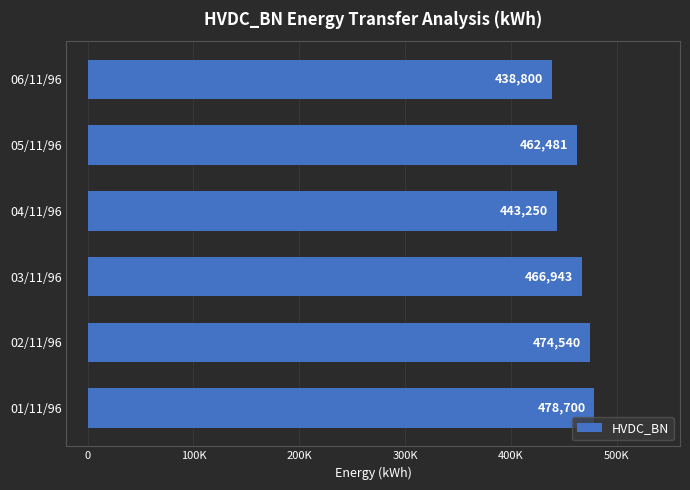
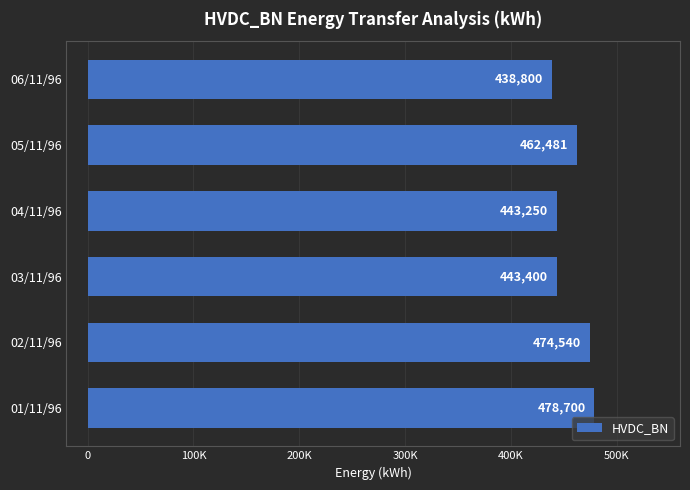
  {
    "06/11/96": "438,800",
    "05/11/96": "462,481",
    "04/11/96": "443,250",
-   "03/11/96": "466,943",
+   "03/11/96": "443,400",
    "02/11/96": "474,540",
    "01/11/96": "478,700"
  }
